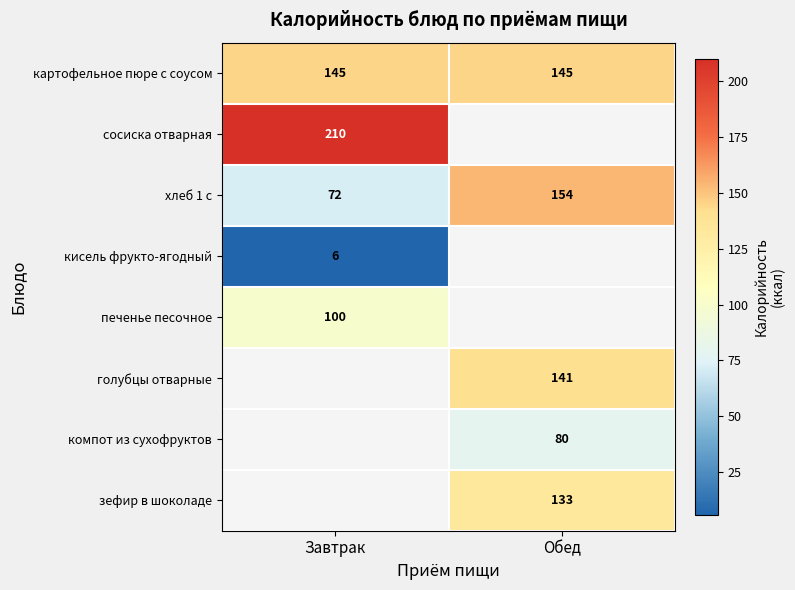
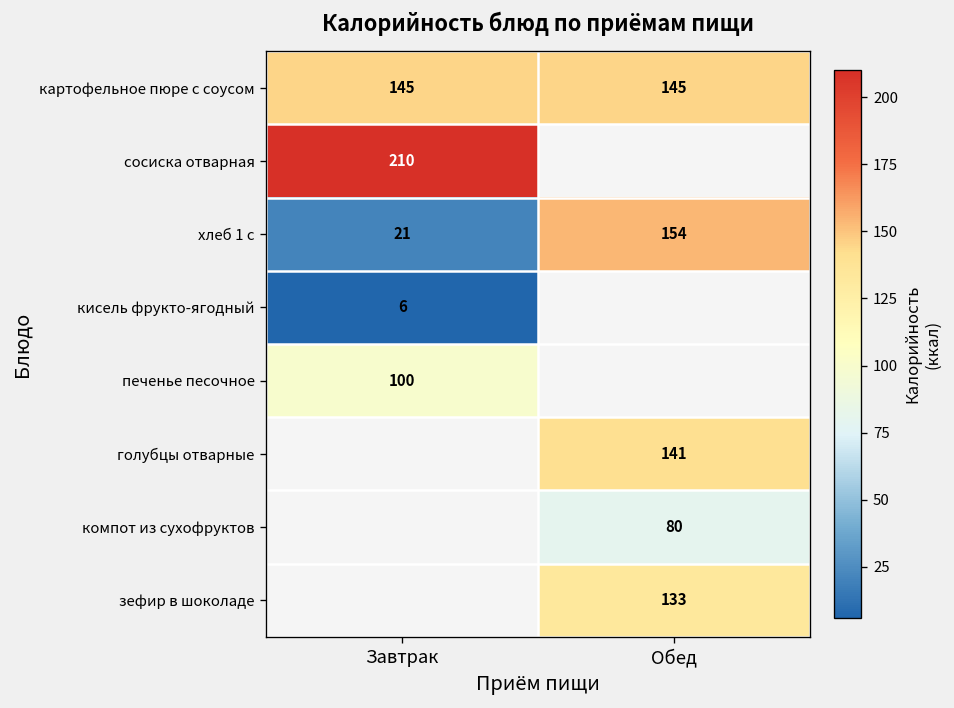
  {
    "картофельное пюре с соусом": {
      "Завтрак": 145,
      "Обед": 145
    },
    "сосиска отварная": {
      "Завтрак": 210
    },
    "хлеб 1 с": {
-     "Завтрак": 72,
+     "Завтрак": 21,
      "Обед": 154
    },
    "кисель фрукто-ягодный": {
      "Завтрак": 6
    },
    "печенье песочное": {
      "Завтрак": 100
    },
    "голубцы отварные": {
      "Обед": 141
    },
    "компот из сухофруктов": {
      "Обед": 80
    },
    "зефир в шоколаде": {
      "Обед": 133
    }
  }
